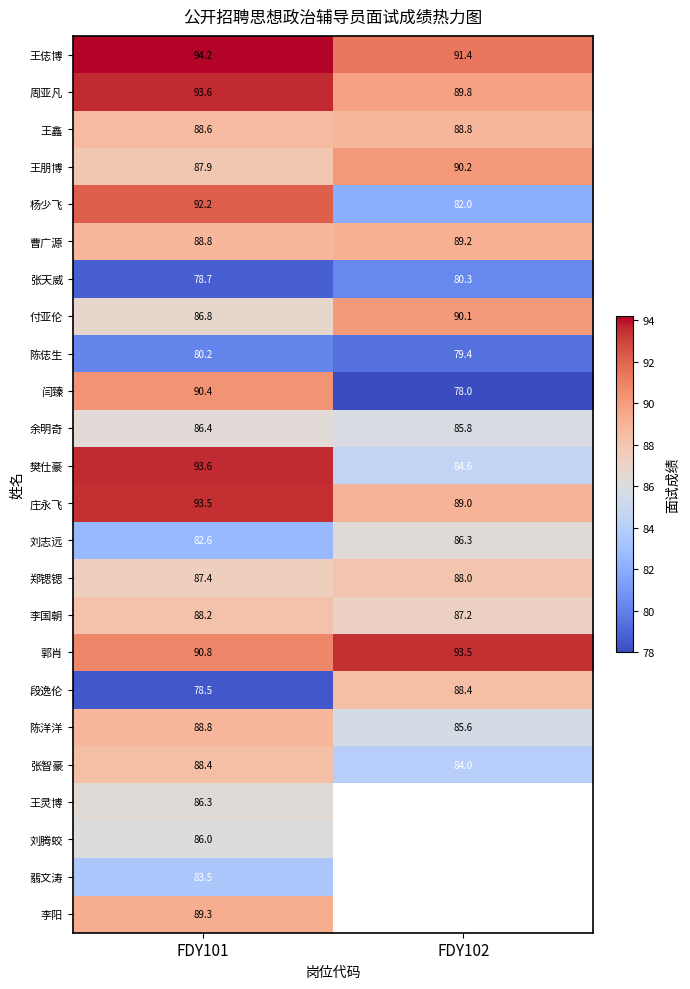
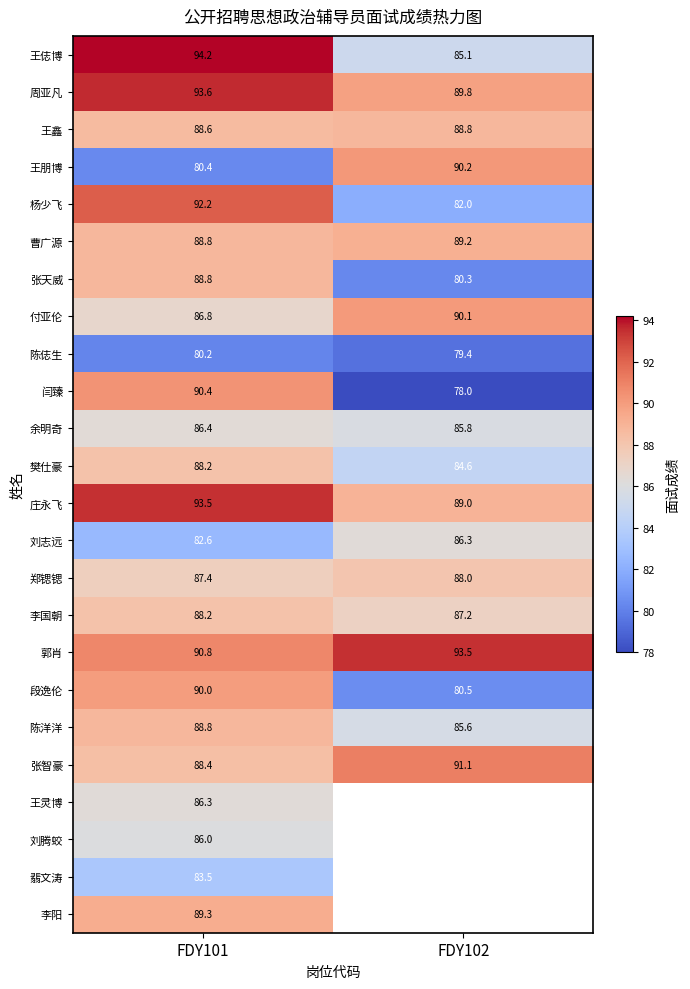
  {
    "王俧博": {
      "FDY101": 94.2,
-     "FDY102": 91.4
+     "FDY102": 85.1
    },
    "周亚凡": {
      "FDY101": 93.6,
      "FDY102": 89.8
    },
    "王鑫": {
      "FDY101": 88.6,
      "FDY102": 88.8
    },
    "王朋博": {
-     "FDY101": 87.9,
+     "FDY101": 80.4,
      "FDY102": 90.2
    },
    "杨少飞": {
      "FDY101": 92.2,
      "FDY102": 82.0
    },
    "曹广源": {
      "FDY101": 88.8,
      "FDY102": 89.2
    },
    "张天威": {
-     "FDY101": 78.7,
+     "FDY101": 88.8,
      "FDY102": 80.3
    },
    "付亚伦": {
      "FDY101": 86.8,
      "FDY102": 90.1
    },
    "陈俧生": {
      "FDY101": 80.2,
      "FDY102": 79.4
    },
    "闫臻": {
      "FDY101": 90.4,
      "FDY102": 78.0
    },
    "余明奇": {
      "FDY101": 86.4,
      "FDY102": 85.8
    },
    "樊仕豪": {
-     "FDY101": 93.6,
+     "FDY101": 88.2,
      "FDY102": 84.6
    },
    "庄永飞": {
      "FDY101": 93.5,
      "FDY102": 89.0
    },
    "刘志远": {
      "FDY101": 82.6,
      "FDY102": 86.3
    },
    "郑锶锶": {
      "FDY101": 87.4,
      "FDY102": 88.0
    },
    "李国朝": {
      "FDY101": 88.2,
      "FDY102": 87.2
    },
    "郭肖": {
      "FDY101": 90.8,
      "FDY102": 93.5
    },
    "段逸伦": {
-     "FDY101": 78.5,
-     "FDY102": 88.4
+     "FDY101": 90.0,
+     "FDY102": 80.5
    },
    "陈洋洋": {
      "FDY101": 88.8,
      "FDY102": 85.6
    },
    "张智豪": {
      "FDY101": 88.4,
-     "FDY102": 84.0
+     "FDY102": 91.1
    },
    "王灵博": {
      "FDY101": 86.3
    },
    "刘腾蛟": {
      "FDY101": 86.0
    },
    "翡文涛": {
      "FDY101": 83.5
    },
    "李阳": {
      "FDY101": 89.3
    }
  }
